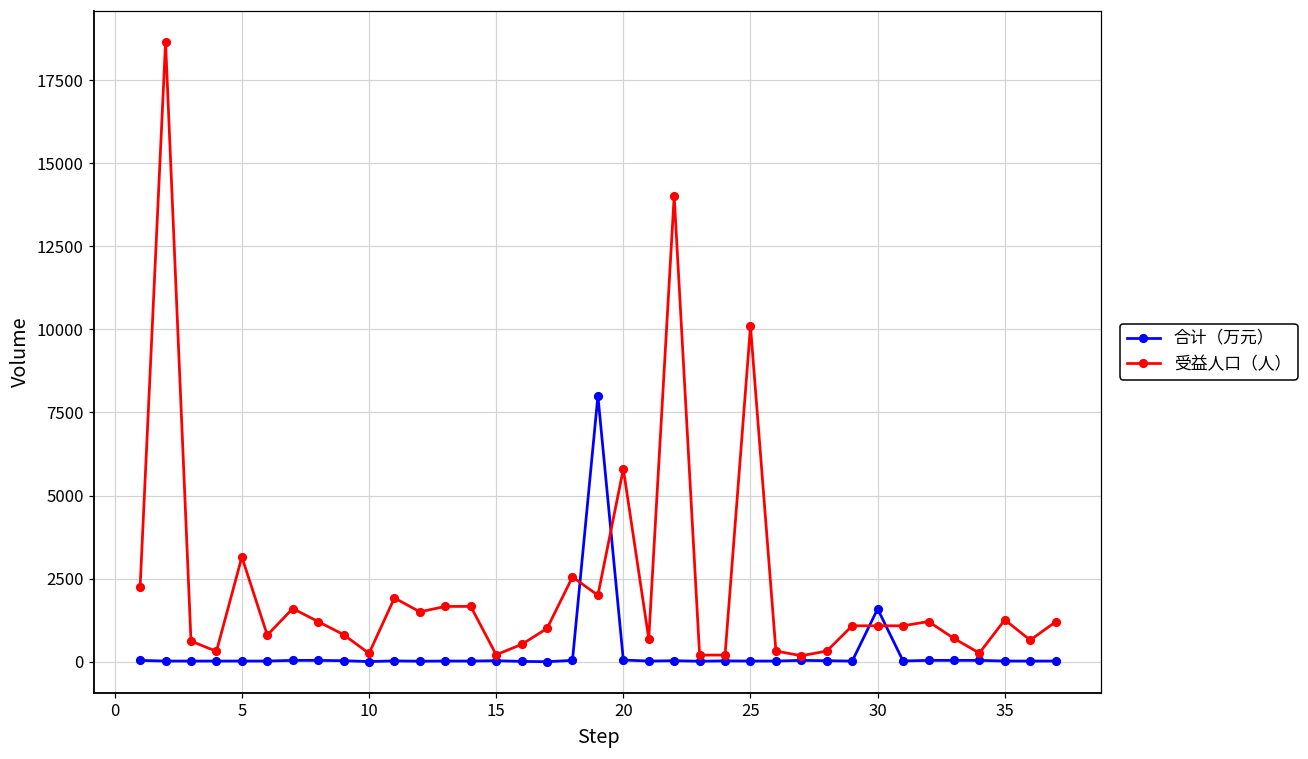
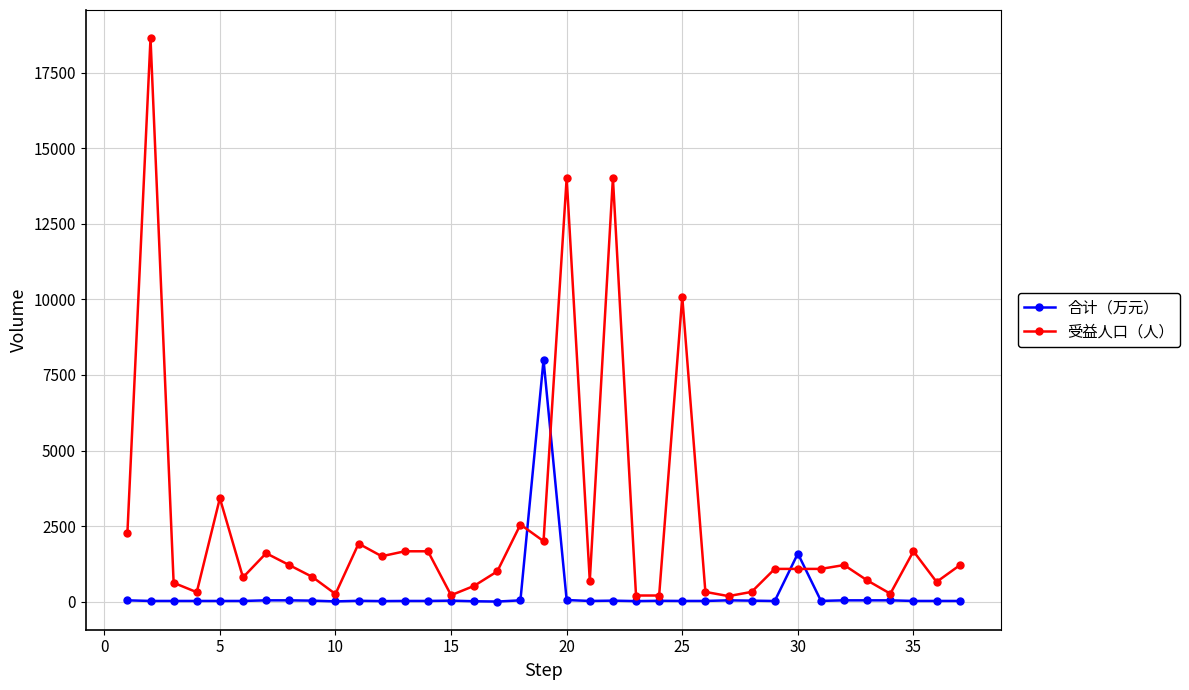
  {
    "合计（万元）": {
      "5": 0,
      "10": 0,
      "15": 0,
      "20": 100,
      "25": 0,
      "30": 1600,
      "35": 0
    },
    "受益人口（人）": {
-     "5": 3200,
+     "5": 3400,
      "10": 300,
      "15": 200,
-     "20": 5800,
+     "20": 14000,
      "25": 10100,
      "30": 1100,
-     "35": 1300
+     "35": 1700
    }
  }
